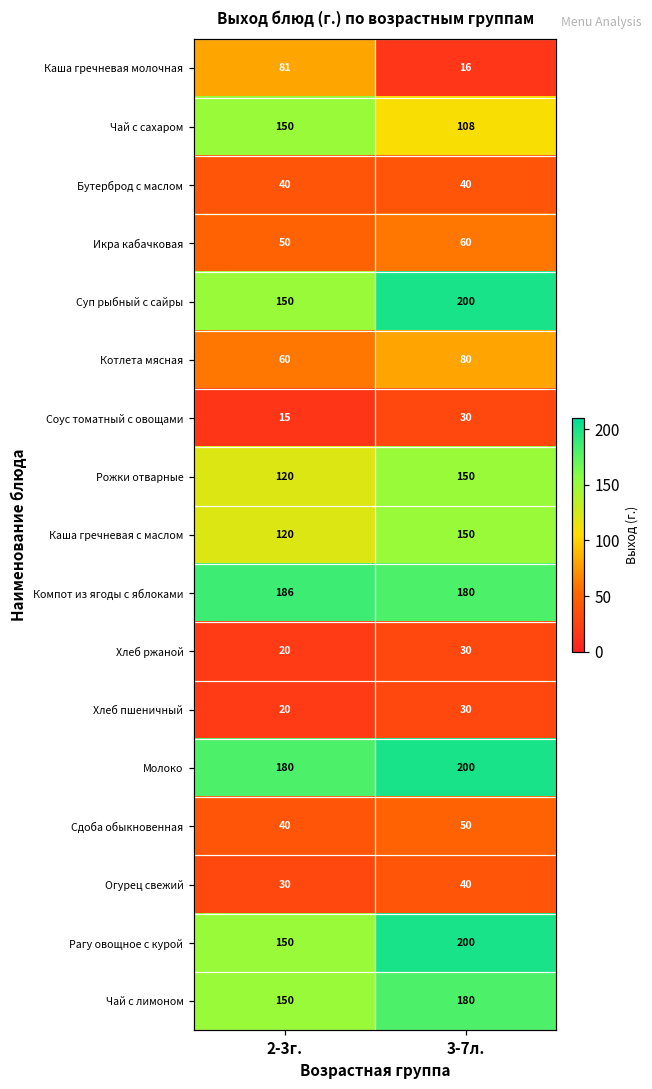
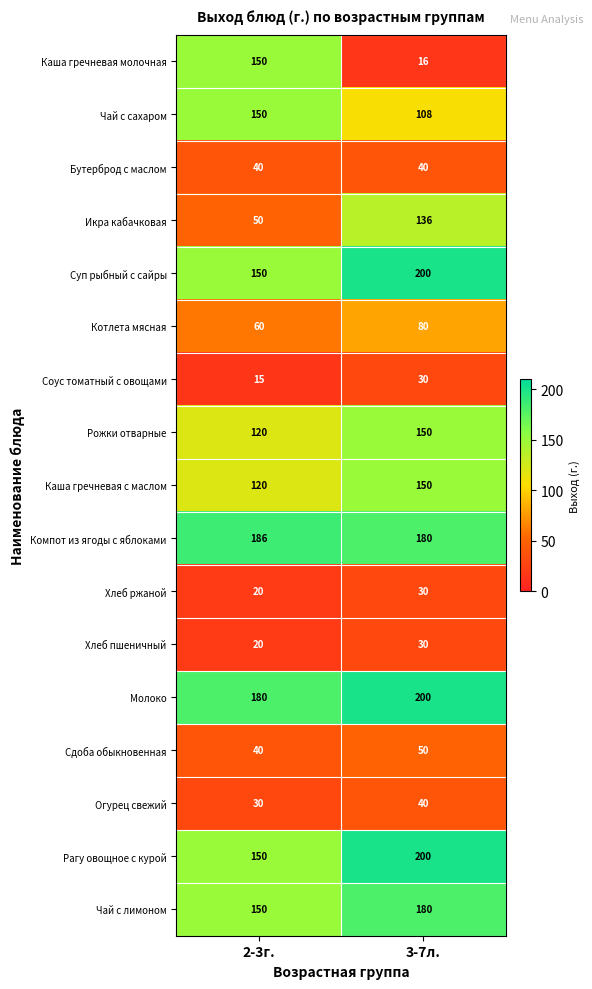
  {
    "Каша гречневая молочная": {
-     "2-3г.": 81,
+     "2-3г.": 150,
      "3-7л.": 16
    },
    "Чай с сахаром": {
      "2-3г.": 150,
      "3-7л.": 108
    },
    "Бутерброд с маслом": {
      "2-3г.": 40,
      "3-7л.": 40
    },
    "Икра кабачковая": {
      "2-3г.": 50,
-     "3-7л.": 60
+     "3-7л.": 136
    },
    "Суп рыбный с сайры": {
      "2-3г.": 150,
      "3-7л.": 200
    },
    "Котлета мясная": {
      "2-3г.": 60,
      "3-7л.": 80
    },
    "Соус томатный с овощами": {
      "2-3г.": 15,
      "3-7л.": 30
    },
    "Рожки отварные": {
      "2-3г.": 120,
      "3-7л.": 150
    },
    "Каша гречневая с маслом": {
      "2-3г.": 120,
      "3-7л.": 150
    },
    "Компот из ягоды с яблоками": {
      "2-3г.": 186,
      "3-7л.": 180
    },
    "Хлеб ржаной": {
      "2-3г.": 20,
      "3-7л.": 30
    },
    "Хлеб пшеничный": {
      "2-3г.": 20,
      "3-7л.": 30
    },
    "Молоко": {
      "2-3г.": 180,
      "3-7л.": 200
    },
    "Сдоба обыкновенная": {
      "2-3г.": 40,
      "3-7л.": 50
    },
    "Огурец свежий": {
      "2-3г.": 30,
      "3-7л.": 40
    },
    "Рагу овощное с курой": {
      "2-3г.": 150,
      "3-7л.": 200
    },
    "Чай с лимоном": {
      "2-3г.": 150,
      "3-7л.": 180
    }
  }
